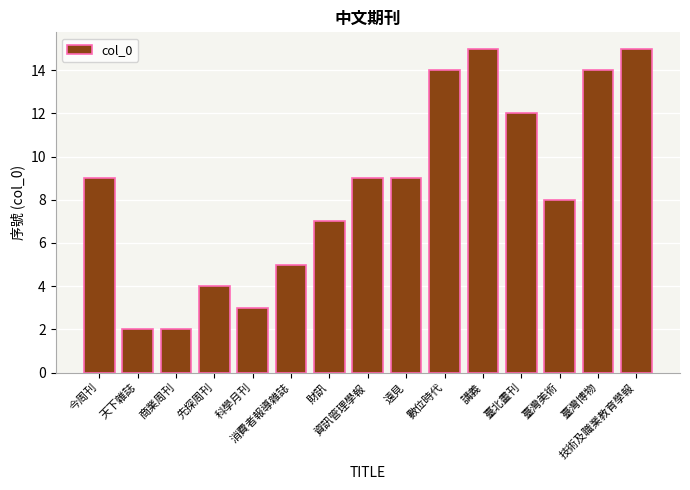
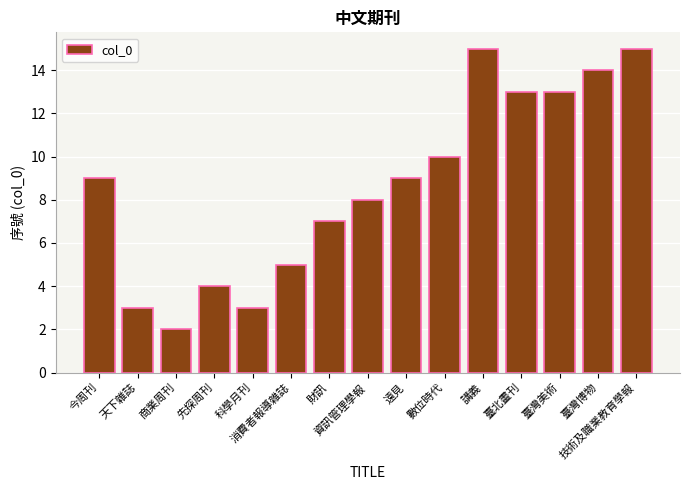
  {
    "今周刊": 9,
-   "天下雜誌": 2,
+   "天下雜誌": 3,
    "商業周刊": 2,
    "先探周刊": 4,
    "科學月刊": 3,
    "消費者報導雜誌": 5,
    "財訊": 7,
-   "資訊管理學報": 9,
+   "資訊管理學報": 8,
    "遠見": 9,
-   "數位時代": 14,
+   "數位時代": 10,
    "講義": 15,
-   "臺北畫刊": 12,
-   "臺灣美術": 8,
+   "臺北畫刊": 13,
+   "臺灣美術": 13,
    "臺灣博物": 14,
    "技術及職業教育學報": 15
  }
